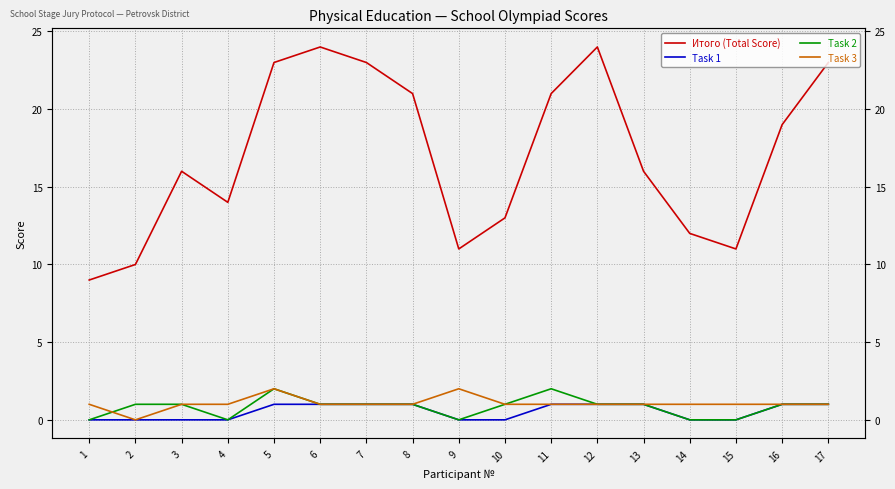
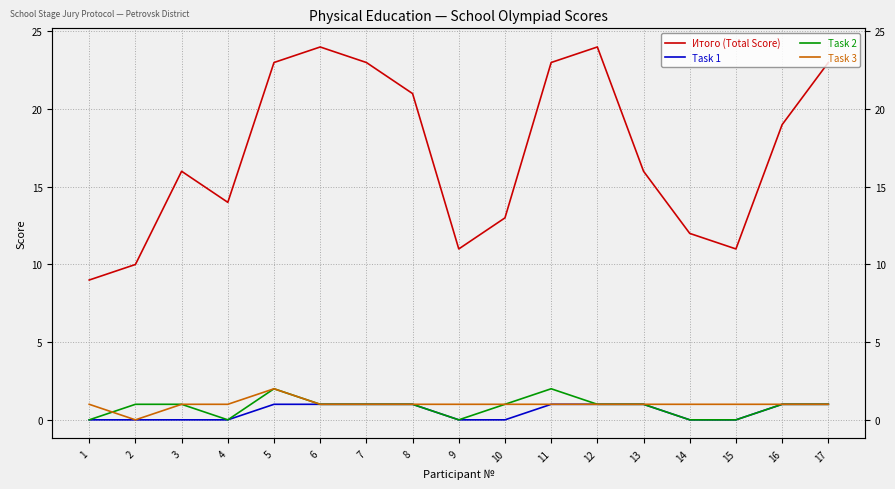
  {
    "Итого (Total Score)": {
      "1": 9,
      "2": 10,
      "3": 16,
      "4": 14,
      "5": 23,
      "6": 24,
      "7": 23,
      "8": 21,
      "9": 11,
      "10": 13,
-     "11": 21,
+     "11": 23,
      "12": 24,
      "13": 16,
      "14": 12,
      "15": 11,
      "16": 19
    },
    "Task 1": {
      "3": 0,
      "5": 1,
      "10": 0
    },
    "Task 2": {
      "2": 1,
      "11": 2
    },
    "Task 3": {
      "1": 1,
      "4": 1,
-     "9": 2,
+     "9": 1,
      "14": 1,
      "15": 1
    }
  }
